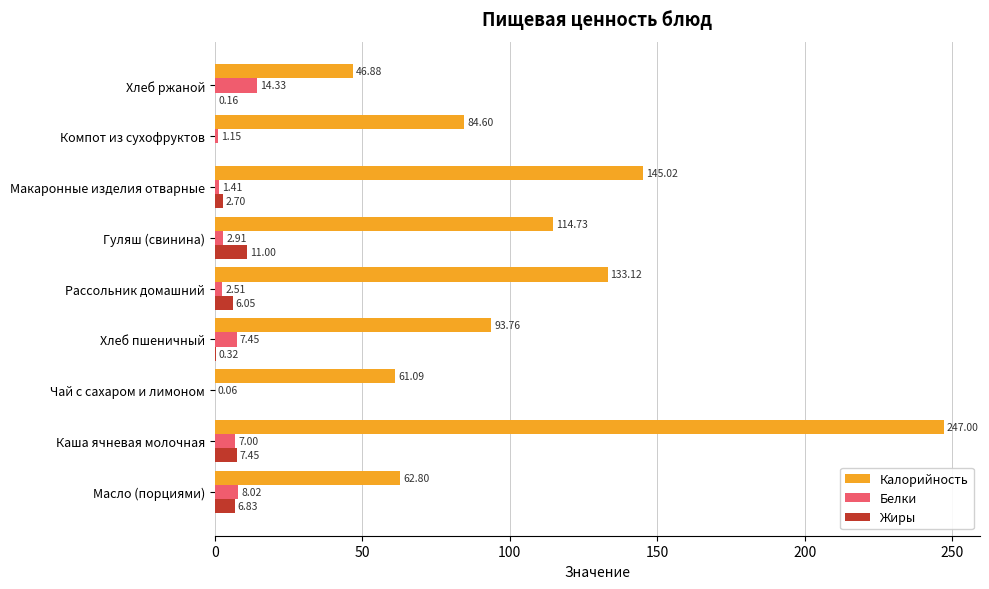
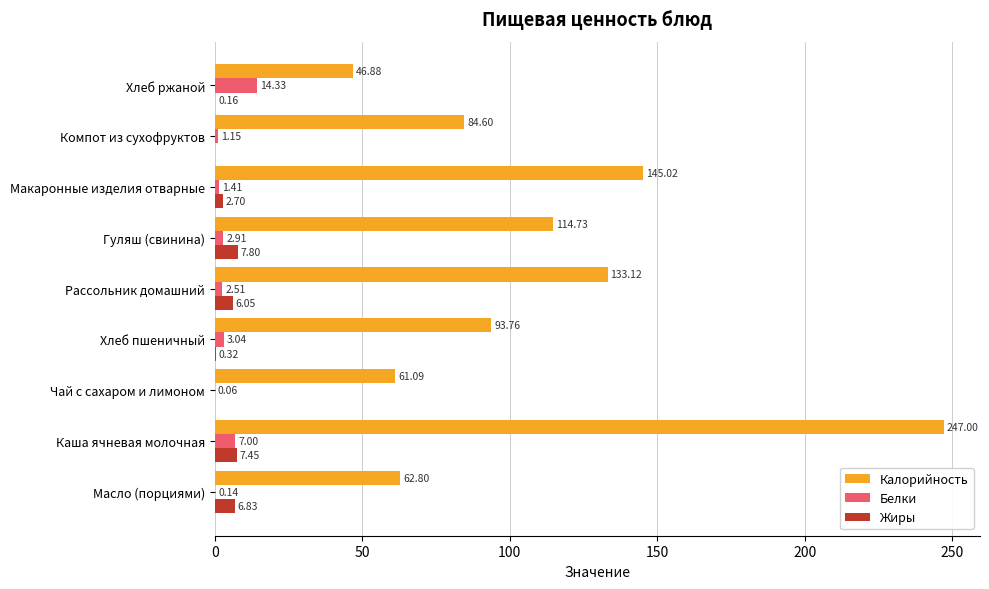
  {
    "Калорийность": {
      "Хлеб ржаной": 46.88,
      "Компот из сухофруктов": 84.60,
      "Макаронные изделия отварные": 145.02,
      "Гуляш (свинина)": 114.73,
      "Рассольник домашний": 133.12,
      "Хлеб пшеничный": 93.76,
      "Чай с сахаром и лимоном": 61.09,
      "Каша ячневая молочная": 247.00,
      "Масло (порциями)": 62.80
    },
    "Белки": {
      "Хлеб ржаной": 14.33,
      "Компот из сухофруктов": 1.15,
      "Макаронные изделия отварные": 1.41,
      "Гуляш (свинина)": 2.91,
      "Рассольник домашний": 2.51,
-     "Хлеб пшеничный": 7.45,
+     "Хлеб пшеничный": 3.04,
      "Чай с сахаром и лимоном": 0.06,
      "Каша ячневая молочная": 7.00,
-     "Масло (порциями)": 8.02
+     "Масло (порциями)": 0.14
    },
    "Жиры": {
      "Хлеб ржаной": 0.16,
      "Макаронные изделия отварные": 2.70,
-     "Гуляш (свинина)": 11.00,
+     "Гуляш (свинина)": 7.80,
      "Рассольник домашний": 6.05,
      "Хлеб пшеничный": 0.32,
      "Каша ячневая молочная": 7.45,
      "Масло (порциями)": 6.83
    }
  }
